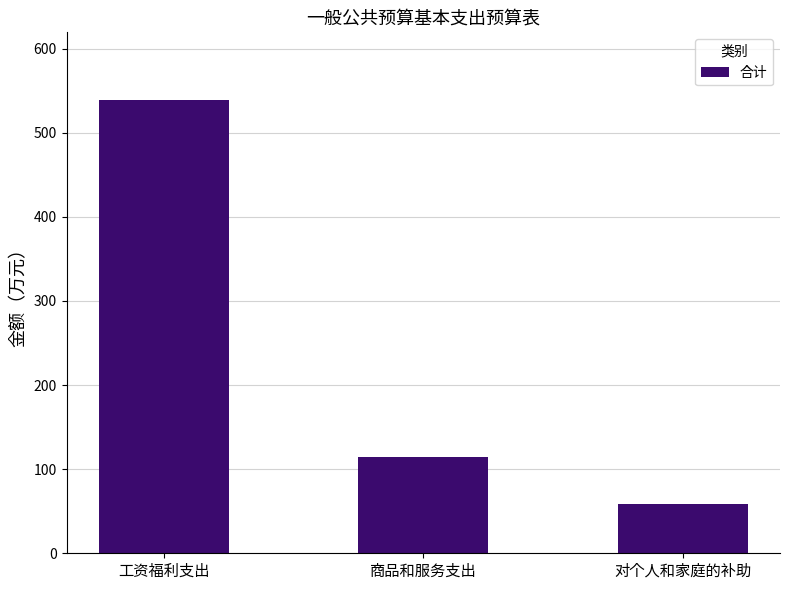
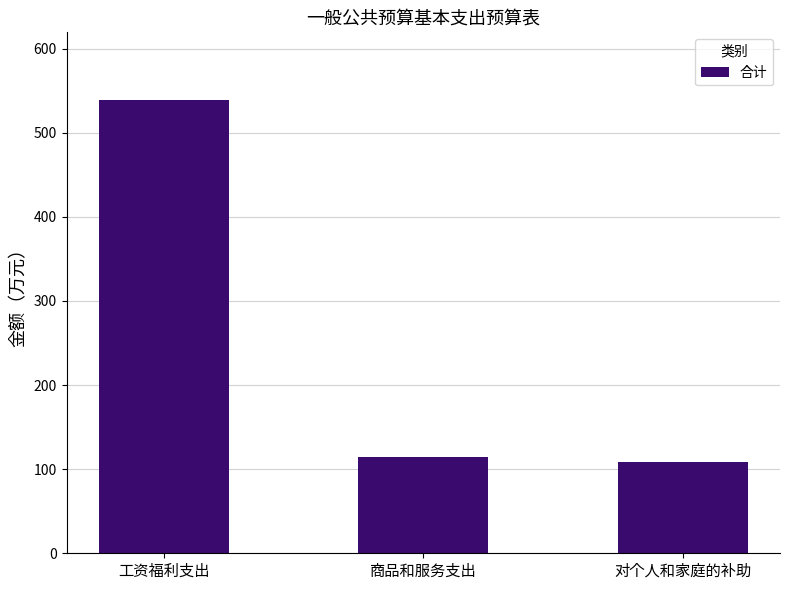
  {
    "工资福利支出": 540,
    "商品和服务支出": 110,
-   "对个人和家庭的补助": 60
+   "对个人和家庭的补助": 110
  }
